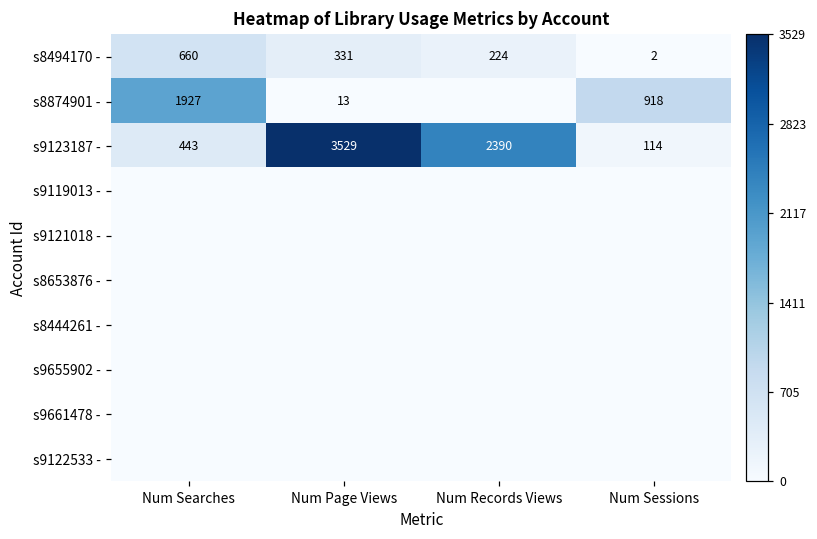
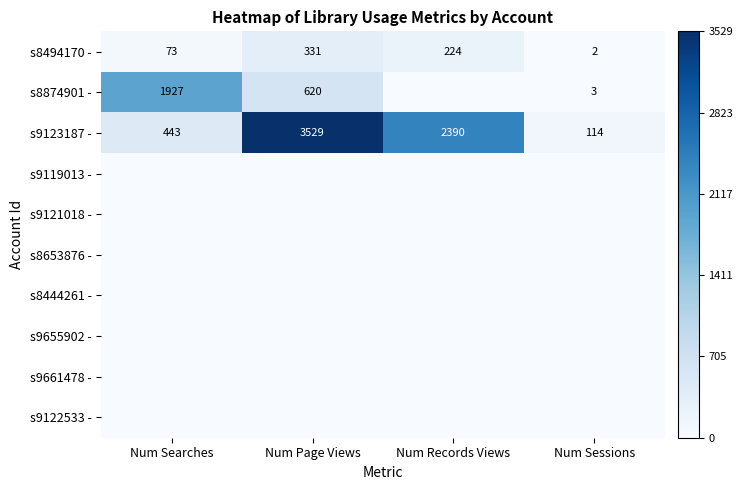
  {
    "s8494170 -": {
-     "Num Searches": 660,
+     "Num Searches": 73,
      "Num Page Views": 331,
      "Num Records Views": 224,
      "Num Sessions": 2
    },
    "s8874901 -": {
      "Num Searches": 1927,
-     "Num Page Views": 13,
-     "Num Sessions": 918
+     "Num Page Views": 620,
+     "Num Sessions": 3
    },
    "s9123187 -": {
      "Num Searches": 443,
      "Num Page Views": 3529,
      "Num Records Views": 2390,
      "Num Sessions": 114
    }
  }
